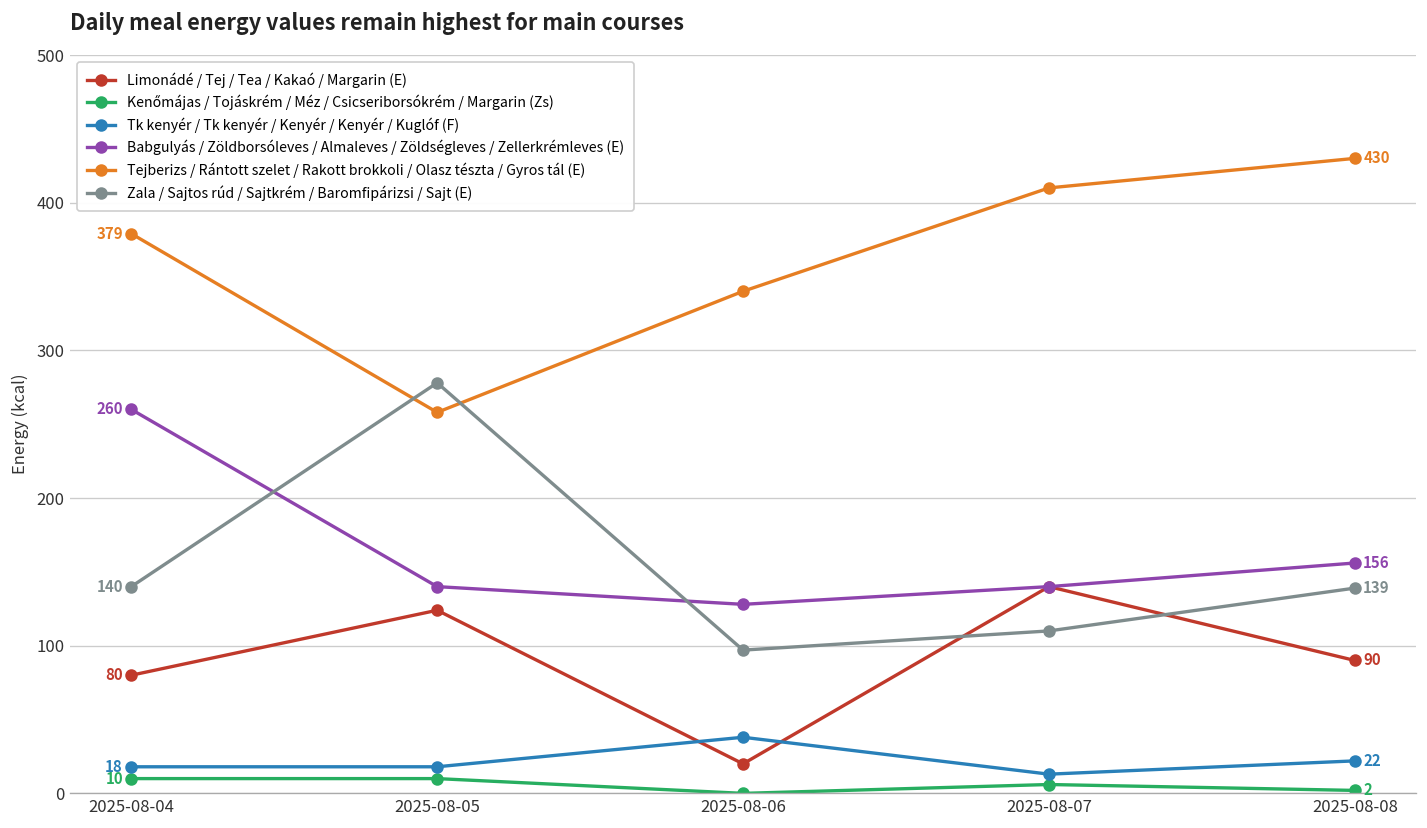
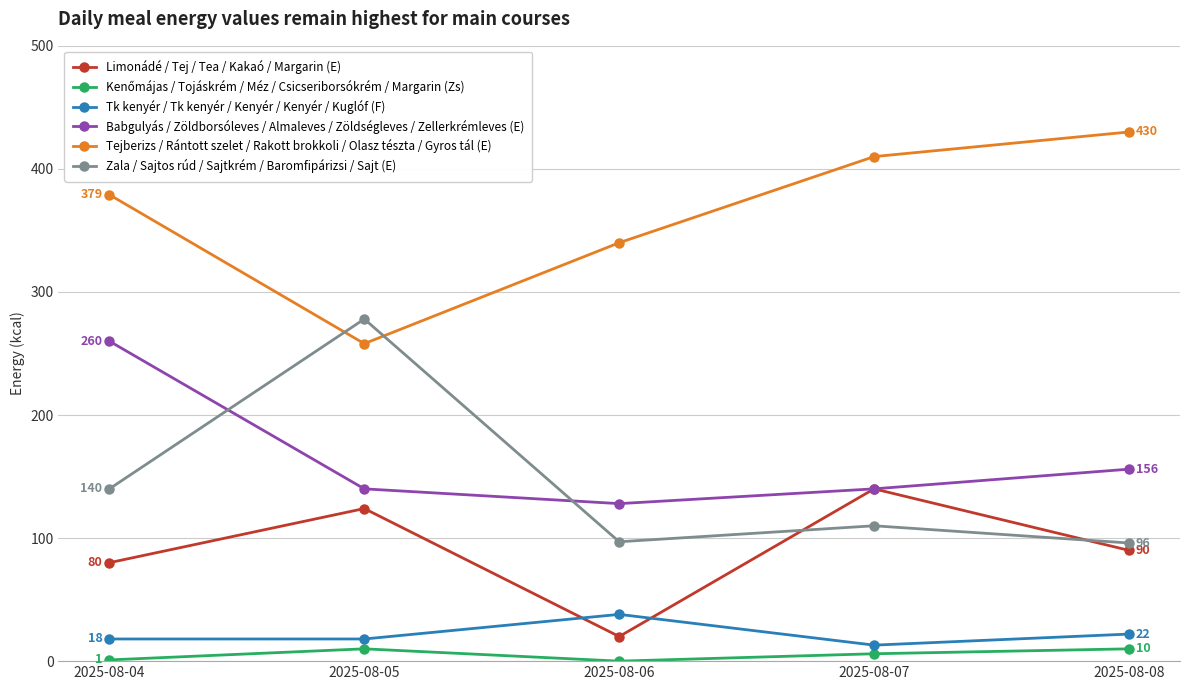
  {
    "Limonádé / Tej / Tea / Kakaó / Margarin (E)": {
      "2025-08-04": 80,
      "2025-08-08": 90
    },
    "Kenőmájas / Tojáskrém / Méz / Csicseriborsókrém / Margarin (Zs)": {
-     "2025-08-04": 10,
-     "2025-08-08": 2
+     "2025-08-04": 1,
+     "2025-08-08": 10
    },
    "Tk kenyér / Tk kenyér / Kenyér / Kenyér / Kuglóf (F)": {
      "2025-08-08": 22
    },
    "Babgulyás / Zöldborsóleves / Almaleves / Zöldségleves / Zellerkrémleves (E)": {
      "2025-08-04": 260,
      "2025-08-08": 156
    },
    "Tejberizs / Rántott szelet / Rakott brokkoli / Olasz tészta / Gyros tál (E)": {
      "2025-08-04": 379,
      "2025-08-08": 430
    },
    "Zala / Sajtos rúd / Sajtkrém / Baromfipárizsi / Sajt (E)": {
      "2025-08-04": 140,
-     "2025-08-08": 139
+     "2025-08-08": 96
    }
  }
